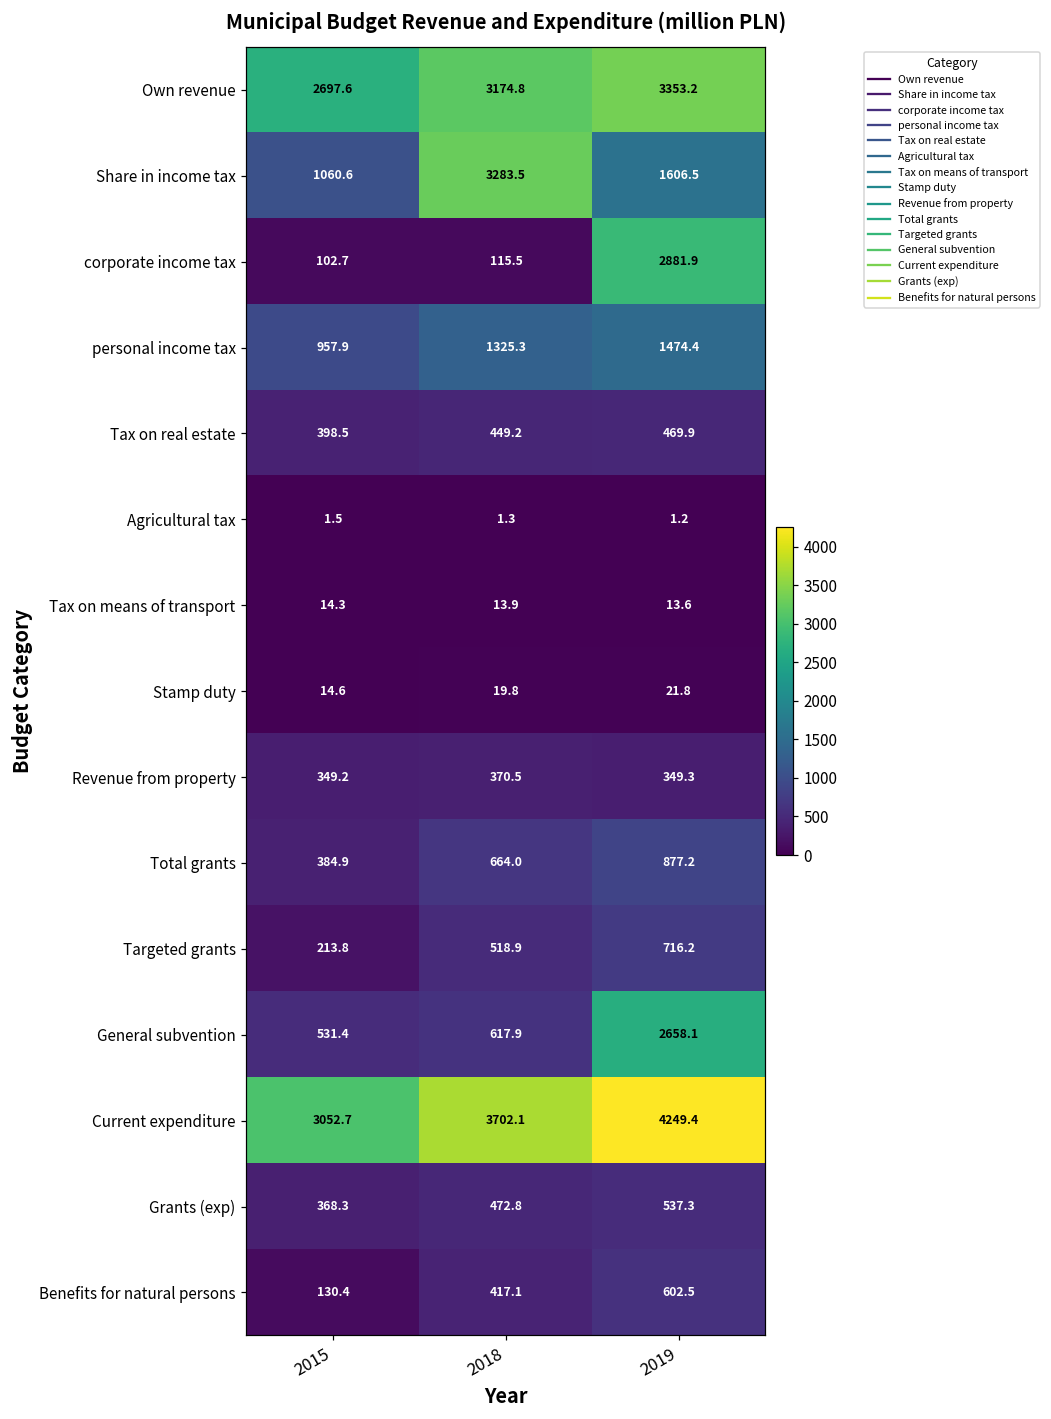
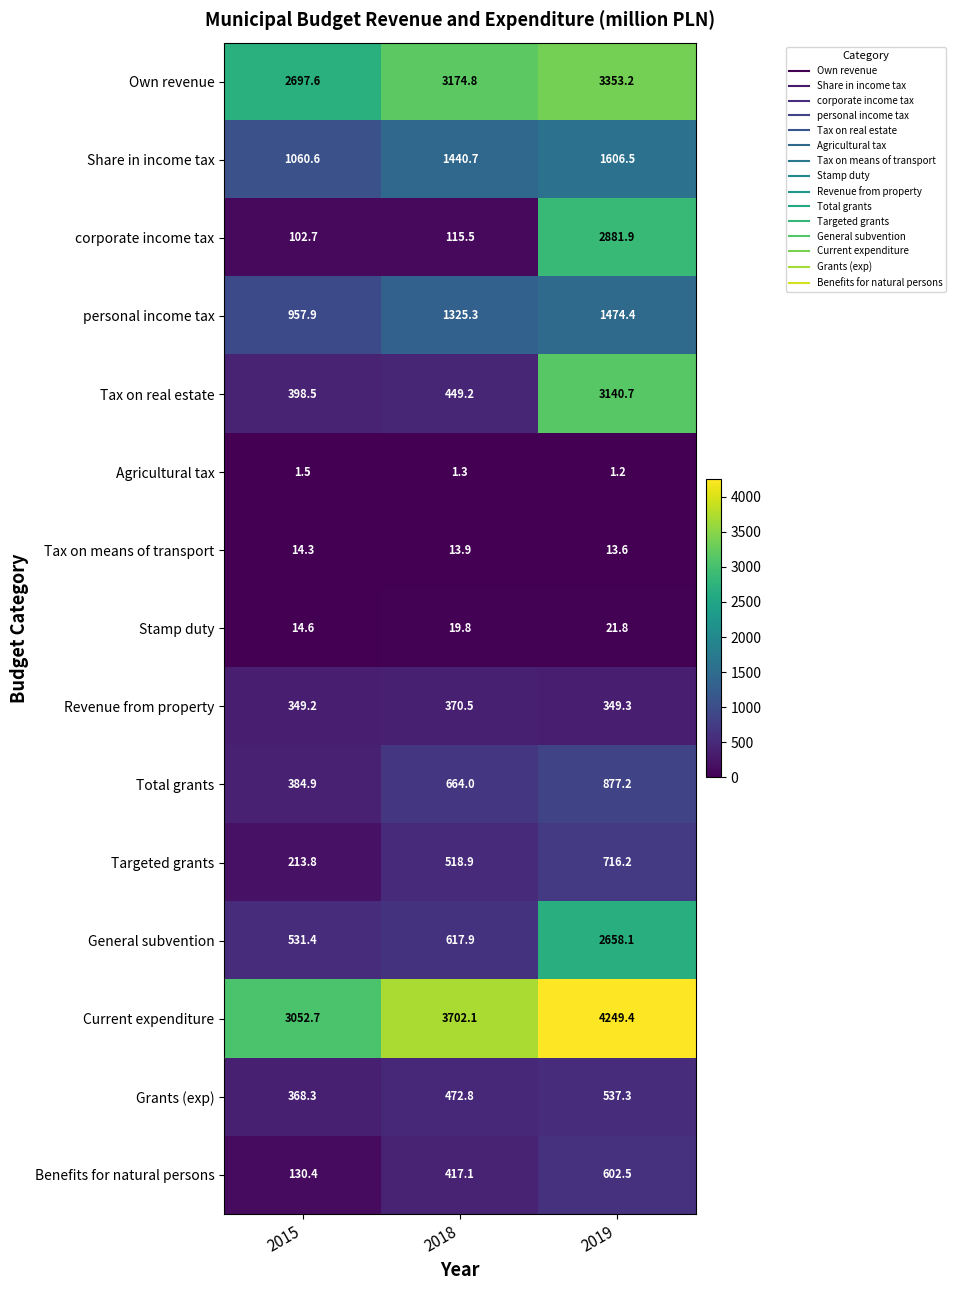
  {
    "Own revenue": {
      "2015": 2697.6,
      "2018": 3174.8,
      "2019": 3353.2
    },
    "Share in income tax": {
      "2015": 1060.6,
-     "2018": 3283.5,
+     "2018": 1440.7,
      "2019": 1606.5
    },
    "corporate income tax": {
      "2015": 102.7,
      "2018": 115.5,
      "2019": 2881.9
    },
    "personal income tax": {
      "2015": 957.9,
      "2018": 1325.3,
      "2019": 1474.4
    },
    "Tax on real estate": {
      "2015": 398.5,
      "2018": 449.2,
-     "2019": 469.9
+     "2019": 3140.7
    },
    "Agricultural tax": {
      "2015": 1.5,
      "2018": 1.3,
      "2019": 1.2
    },
    "Tax on means of transport": {
      "2015": 14.3,
      "2018": 13.9,
      "2019": 13.6
    },
    "Stamp duty": {
      "2015": 14.6,
      "2018": 19.8,
      "2019": 21.8
    },
    "Revenue from property": {
      "2015": 349.2,
      "2018": 370.5,
      "2019": 349.3
    },
    "Total grants": {
      "2015": 384.9,
      "2018": 664.0,
      "2019": 877.2
    },
    "Targeted grants": {
      "2015": 213.8,
      "2018": 518.9,
      "2019": 716.2
    },
    "General subvention": {
      "2015": 531.4,
      "2018": 617.9,
      "2019": 2658.1
    },
    "Current expenditure": {
      "2015": 3052.7,
      "2018": 3702.1,
      "2019": 4249.4
    },
    "Grants (exp)": {
      "2015": 368.3,
      "2018": 472.8,
      "2019": 537.3
    },
    "Benefits for natural persons": {
      "2015": 130.4,
      "2018": 417.1,
      "2019": 602.5
    }
  }
